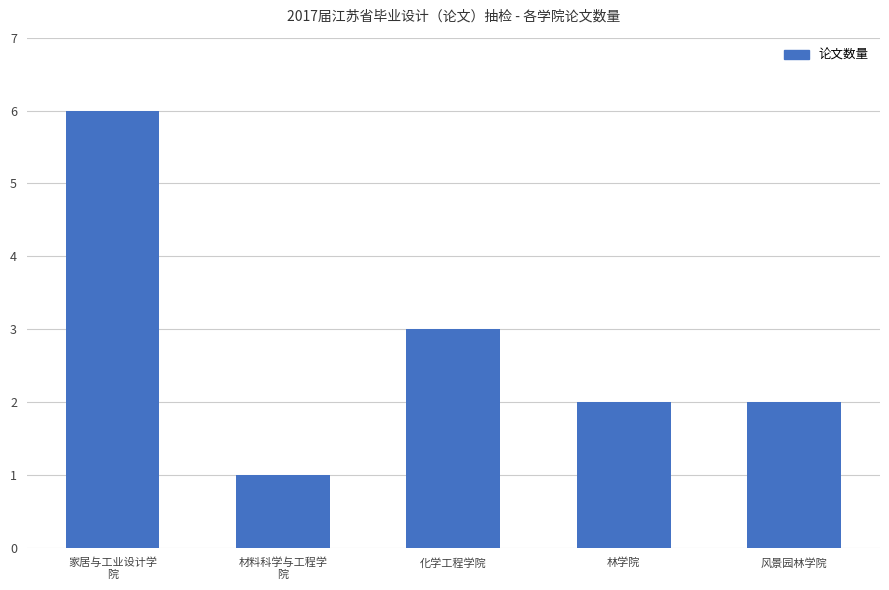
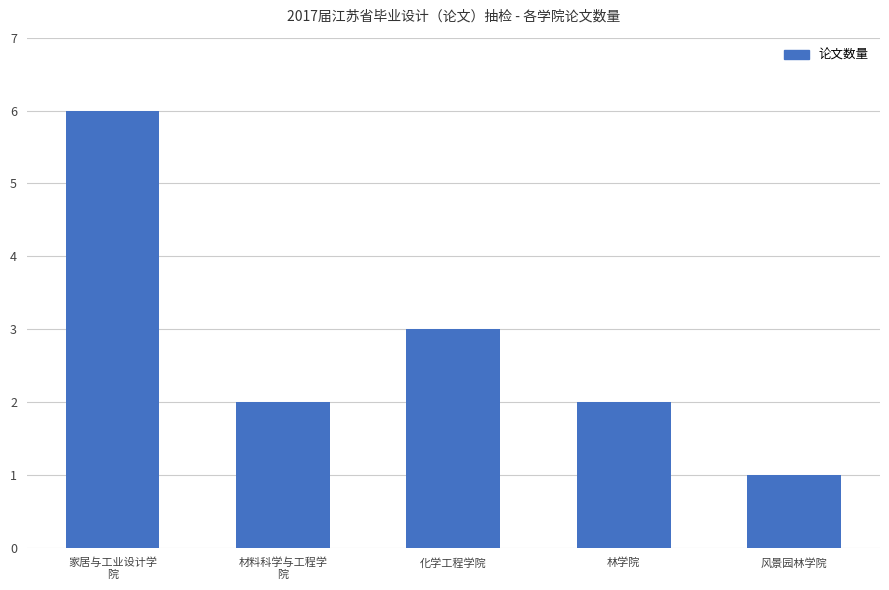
  {
    "家居与工业设计学 院": 6,
-   "材料科学与工程学 院": 1,
+   "材料科学与工程学 院": 2,
    "化学工程学院": 3,
    "林学院": 2,
-   "风景园林学院": 2
+   "风景园林学院": 1
  }
